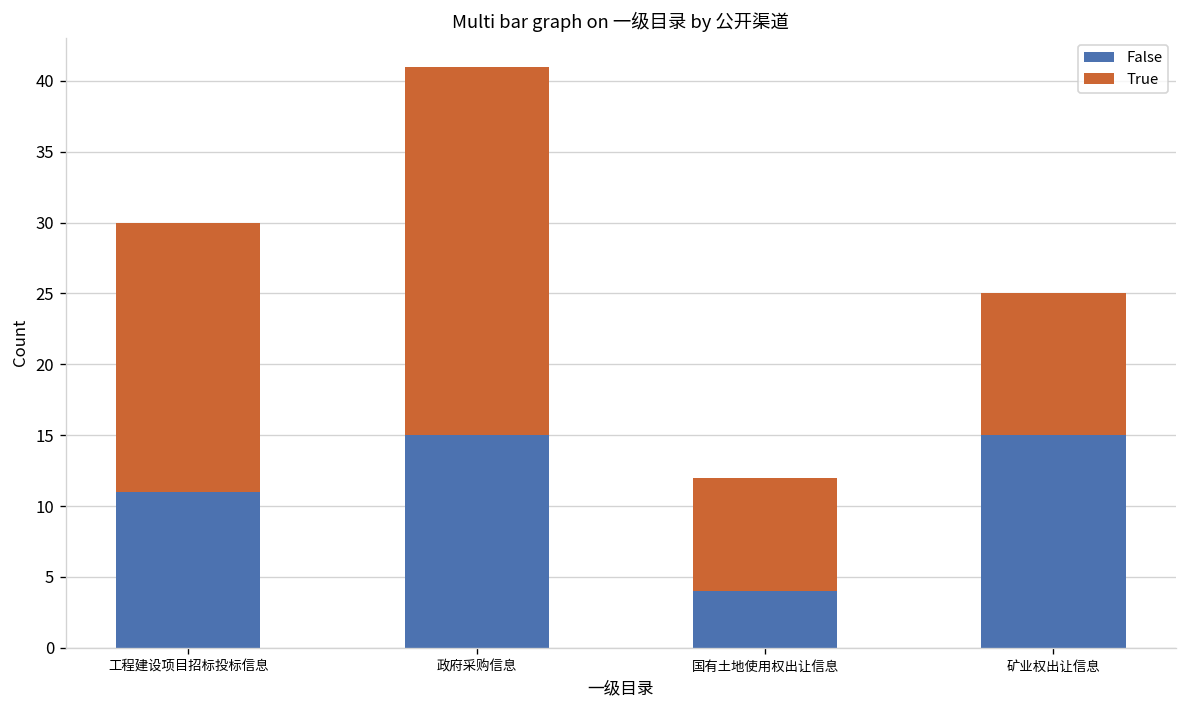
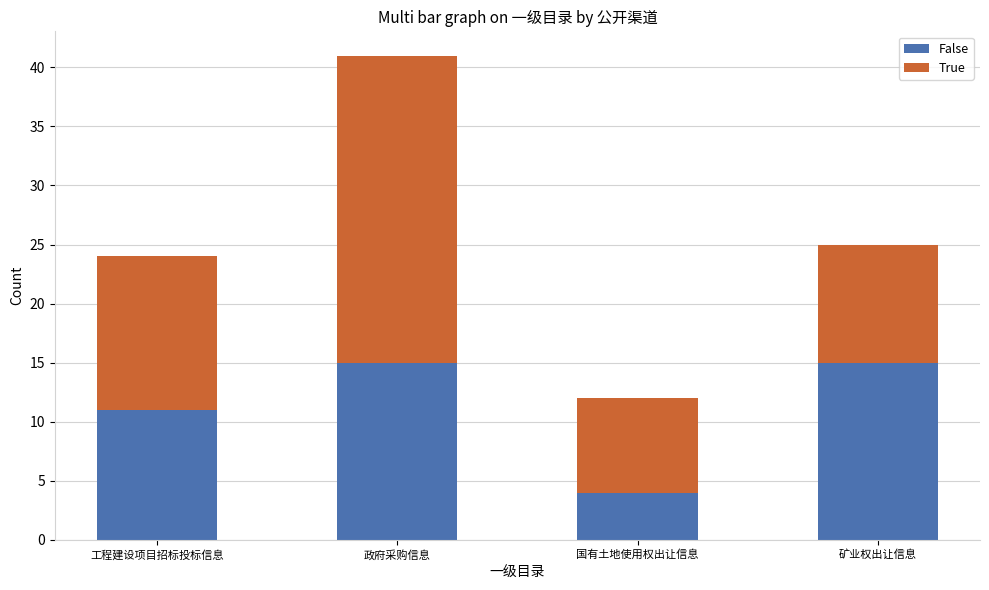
  {
    "False": {
      "工程建设项目招标投标信息": 11,
      "政府采购信息": 15,
      "国有土地使用权出让信息": 4,
      "矿业权出让信息": 15
    },
    "True": {
-     "工程建设项目招标投标信息": 19,
+     "工程建设项目招标投标信息": 13,
      "政府采购信息": 26,
      "国有土地使用权出让信息": 8,
      "矿业权出让信息": 10
    }
  }
